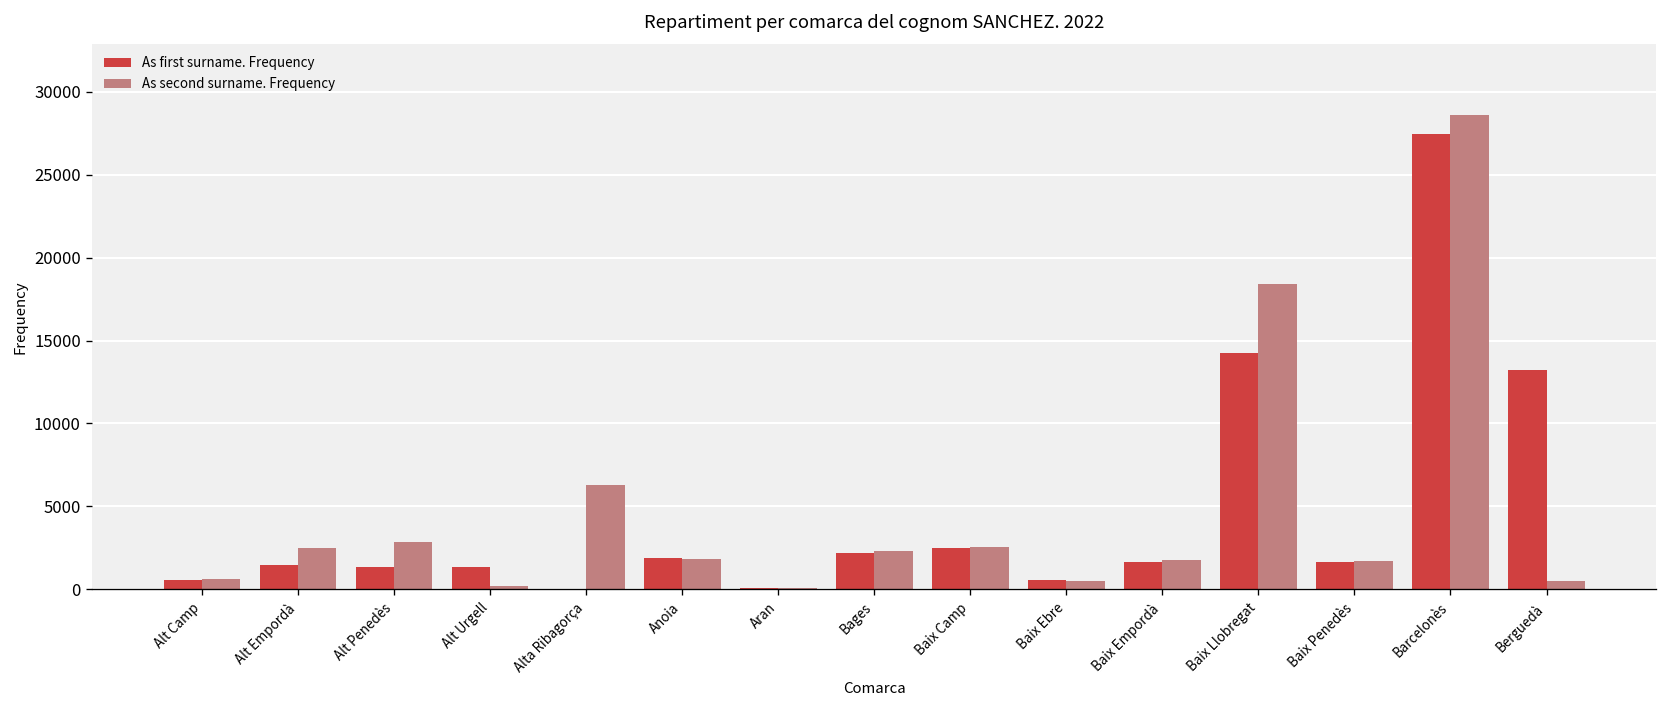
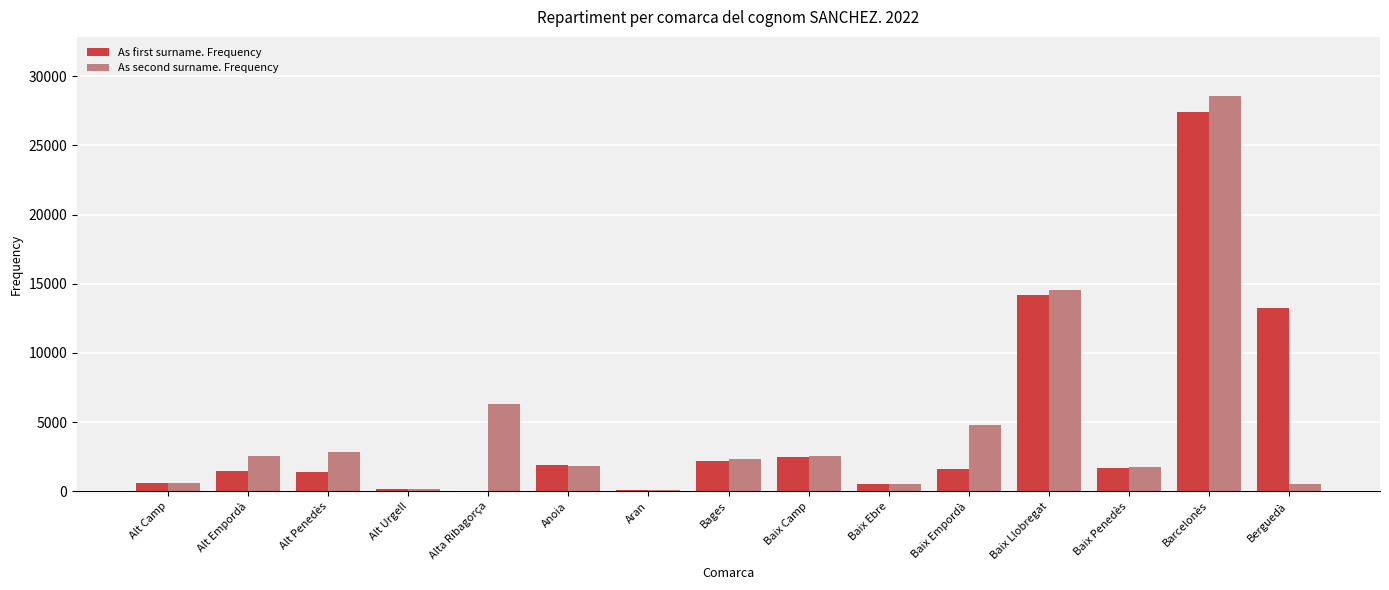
  {
    "As first surname. Frequency": {
      "Alt Camp": 600,
      "Alt Empordà": 1500,
      "Alt Penedès": 1400,
-     "Alt Urgell": 1300,
+     "Alt Urgell": 200,
      "Anoia": 1900,
      "Bages": 2200,
      "Baix Camp": 2500,
      "Baix Ebre": 500,
      "Baix Empordà": 1600,
      "Baix Llobregat": 14200,
      "Baix Penedès": 1700,
      "Barcelonès": 27400,
      "Berguedà": 13200
    },
    "As second surname. Frequency": {
      "Alt Camp": 600,
      "Alt Empordà": 2500,
      "Alt Penedès": 2900,
      "Alt Urgell": 200,
      "Alta Ribagorça": 6300,
      "Anoia": 1900,
      "Bages": 2300,
      "Baix Camp": 2500,
      "Baix Ebre": 500,
-     "Baix Empordà": 1700,
-     "Baix Llobregat": 18400,
+     "Baix Empordà": 4800,
+     "Baix Llobregat": 14500,
      "Baix Penedès": 1700,
      "Barcelonès": 28600,
      "Berguedà": 500
    }
  }
